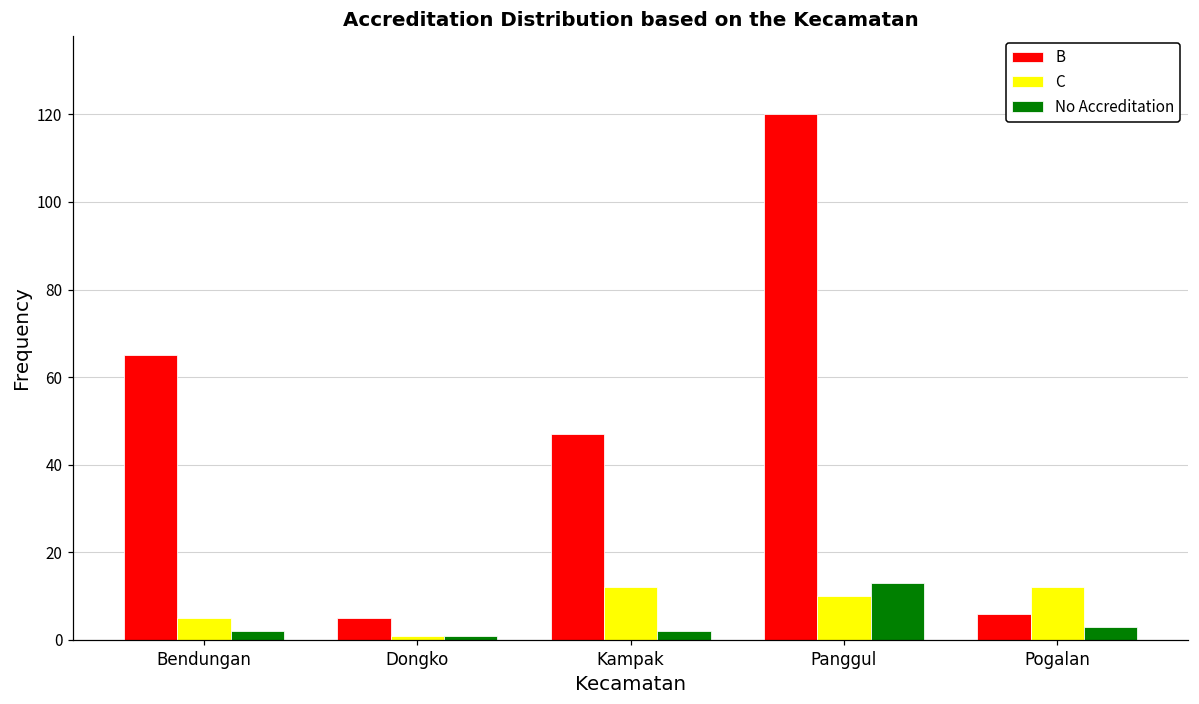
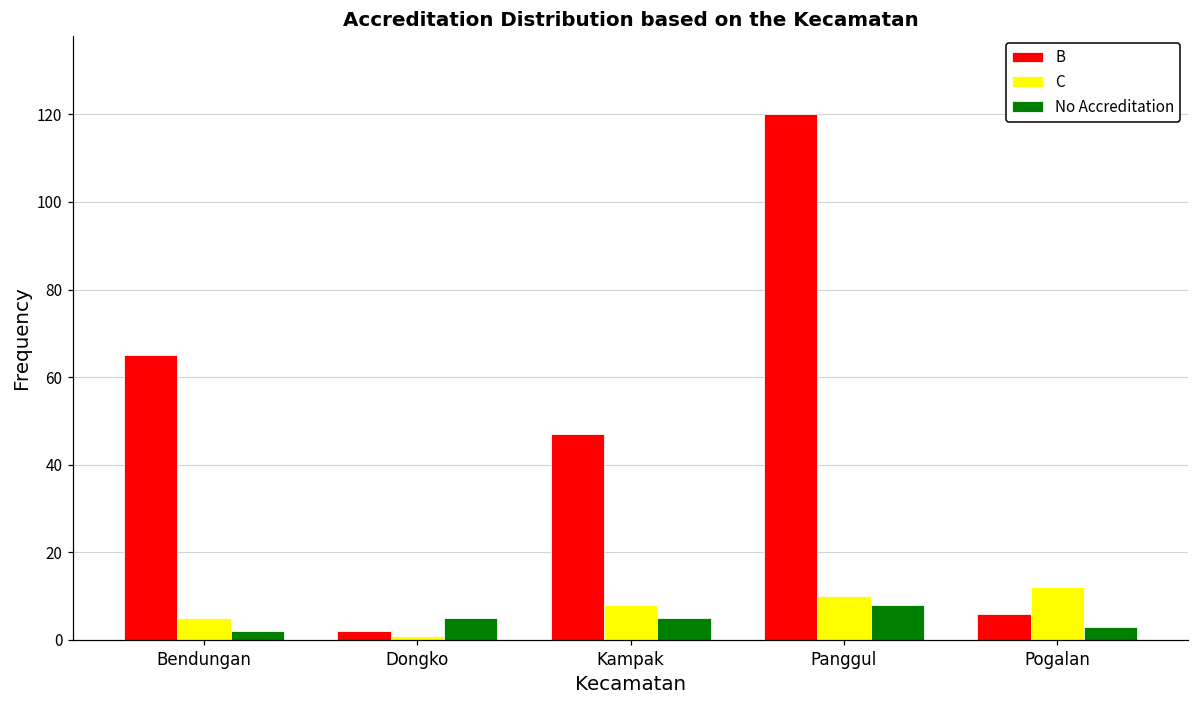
  {
    "B": {
      "Bendungan": 65,
-     "Dongko": 5,
+     "Dongko": 2,
      "Kampak": 47,
      "Panggul": 120,
      "Pogalan": 6
    },
    "C": {
      "Bendungan": 5,
      "Dongko": 1,
-     "Kampak": 12,
+     "Kampak": 8,
      "Panggul": 10,
      "Pogalan": 12
    },
    "No Accreditation": {
      "Bendungan": 2,
-     "Dongko": 1,
-     "Kampak": 2,
-     "Panggul": 13,
+     "Dongko": 5,
+     "Kampak": 5,
+     "Panggul": 8,
      "Pogalan": 3
    }
  }
